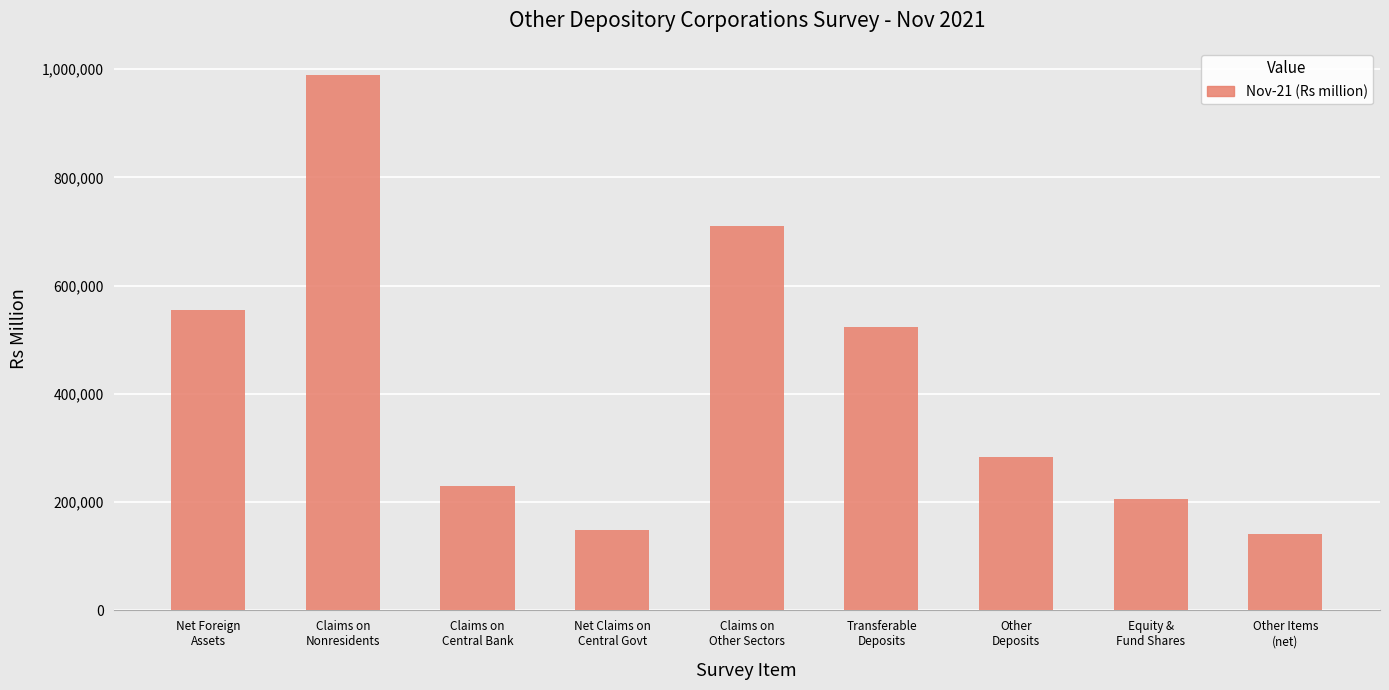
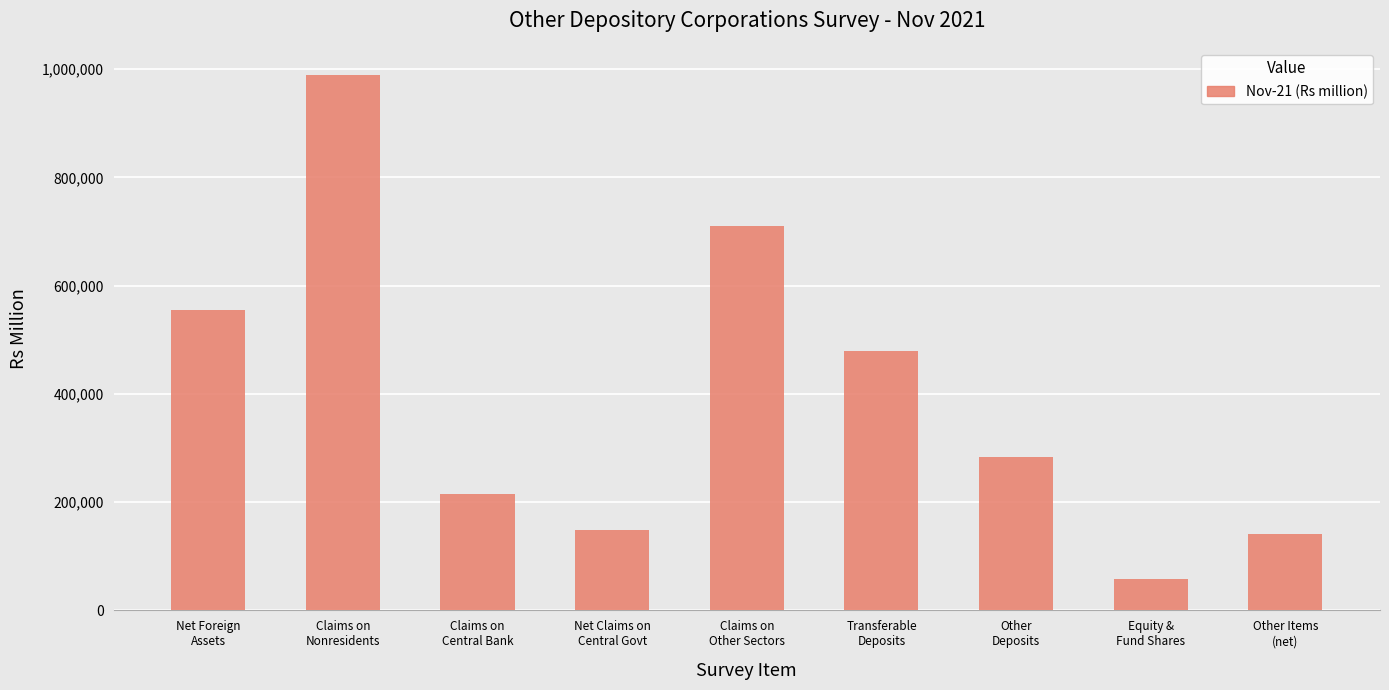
  {
    "Net Foreign Assets": "550,000",
    "Claims on Nonresidents": "990,000",
-   "Claims on Central Bank": "230,000",
+   "Claims on Central Bank": "220,000",
    "Net Claims on Central Govt": "150,000",
    "Claims on Other Sectors": "710,000",
-   "Transferable Deposits": "520,000",
+   "Transferable Deposits": "480,000",
    "Other Deposits": "280,000",
-   "Equity & Fund Shares": "210,000",
+   "Equity & Fund Shares": "60,000",
    "Other Items (net)": "140,000"
  }
